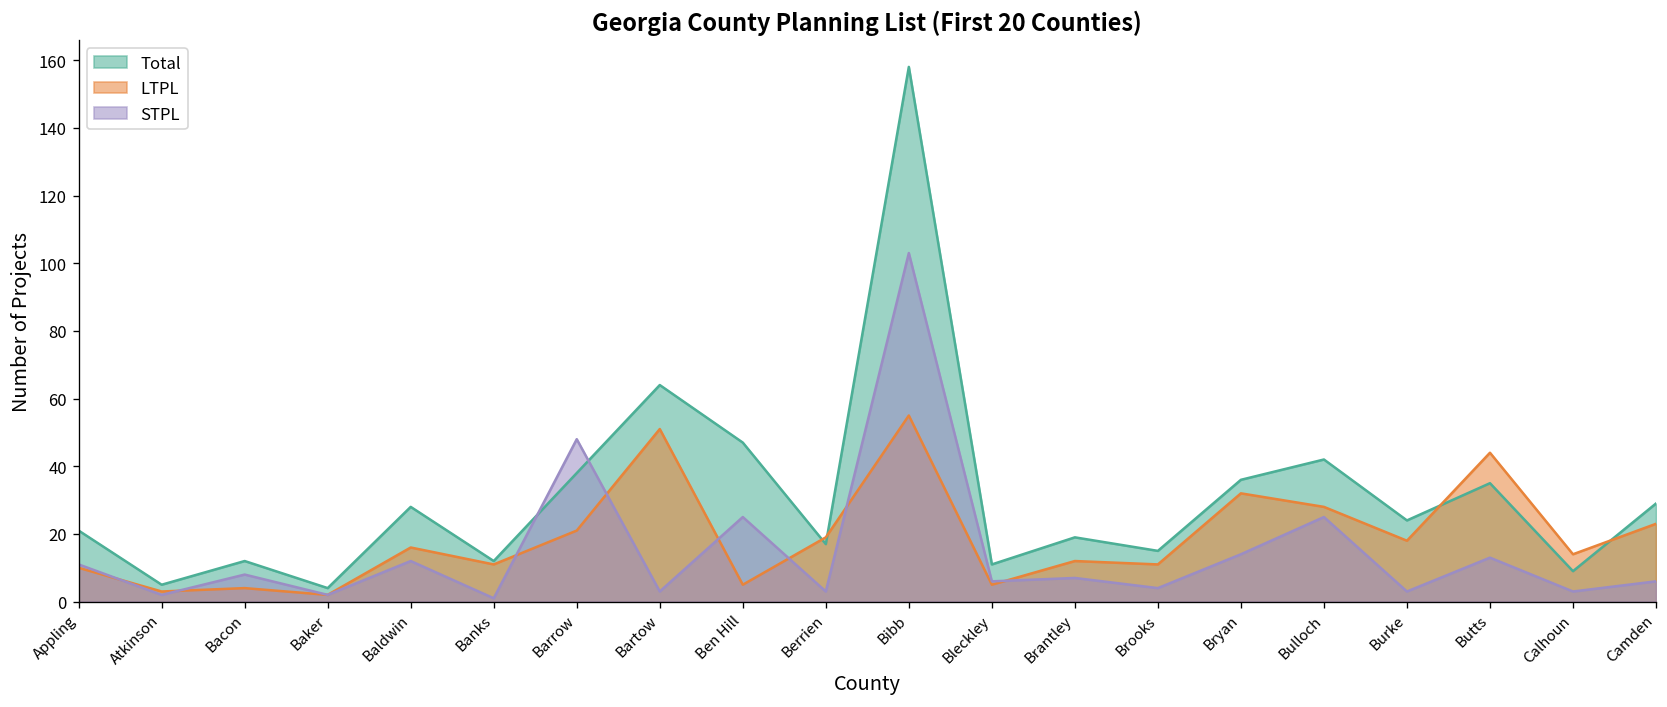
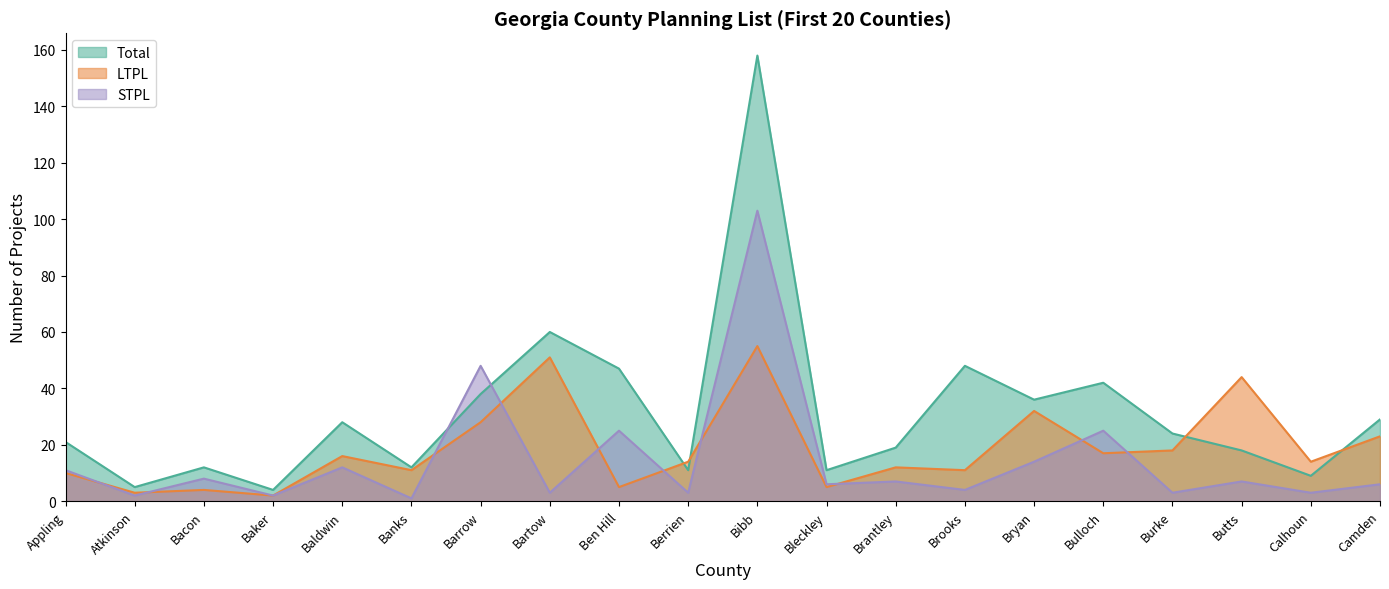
  {
    "Total": {
      "Appling": 21,
      "Atkinson": 5,
      "Bacon": 12,
      "Baker": 4,
      "Baldwin": 28,
      "Banks": 12,
      "Barrow": 38,
-     "Bartow": 64,
+     "Bartow": 60,
      "Ben Hill": 47,
-     "Berrien": 17,
+     "Berrien": 11,
      "Bibb": 158,
      "Bleckley": 11,
      "Brantley": 19,
-     "Brooks": 15,
+     "Brooks": 48,
      "Bryan": 36,
      "Bulloch": 42,
      "Burke": 24,
-     "Butts": 35,
+     "Butts": 18,
      "Calhoun": 9,
      "Camden": 29
    },
    "LTPL": {
      "Appling": 10,
      "Atkinson": 3,
      "Bacon": 4,
      "Baldwin": 16,
      "Banks": 11,
-     "Barrow": 21,
+     "Barrow": 28,
      "Bartow": 51,
      "Ben Hill": 5,
-     "Berrien": 19,
+     "Berrien": 14,
      "Bibb": 55,
      "Bleckley": 5,
      "Brantley": 12,
      "Brooks": 11,
      "Bryan": 32,
-     "Bulloch": 28,
+     "Bulloch": 17,
      "Burke": 18,
      "Butts": 44,
      "Calhoun": 14,
      "Camden": 23
    },
    "STPL": {
      "Appling": 11,
      "Atkinson": 2,
      "Bacon": 8,
      "Baldwin": 12,
      "Banks": 1,
      "Barrow": 48,
      "Bartow": 3,
      "Ben Hill": 25,
      "Berrien": 3,
      "Bibb": 103,
      "Bleckley": 6,
      "Brantley": 7,
      "Brooks": 4,
      "Bryan": 14,
      "Bulloch": 25,
      "Burke": 3,
-     "Butts": 13,
+     "Butts": 7,
      "Calhoun": 3,
      "Camden": 6
    }
  }
